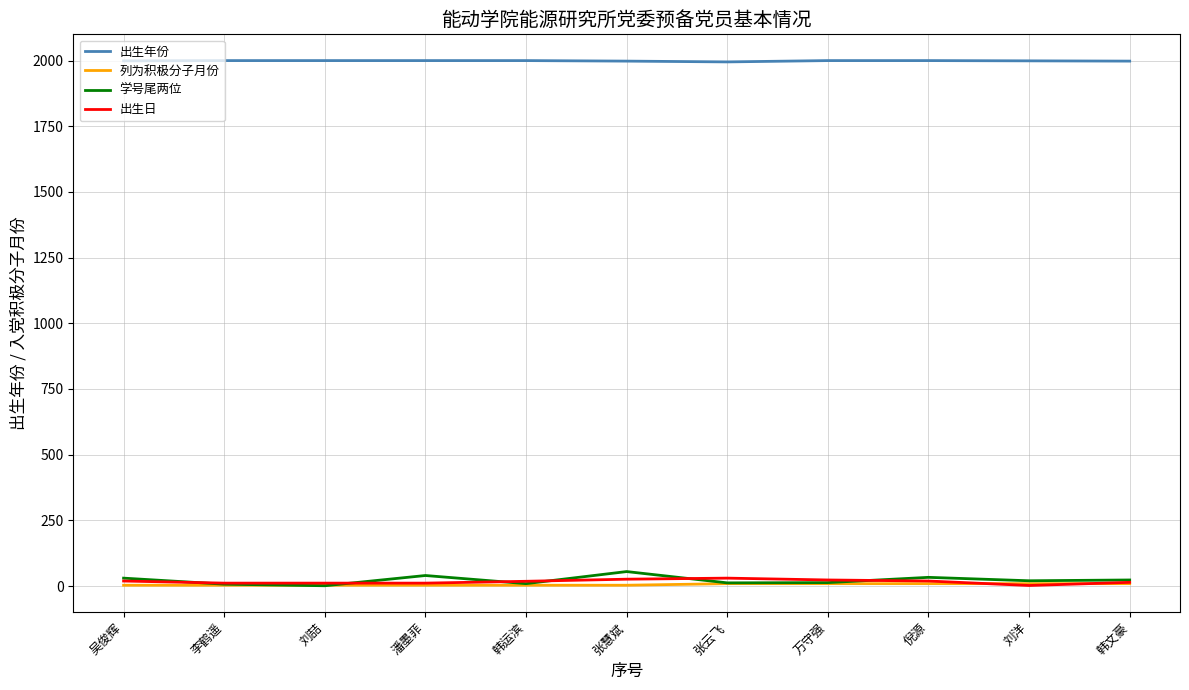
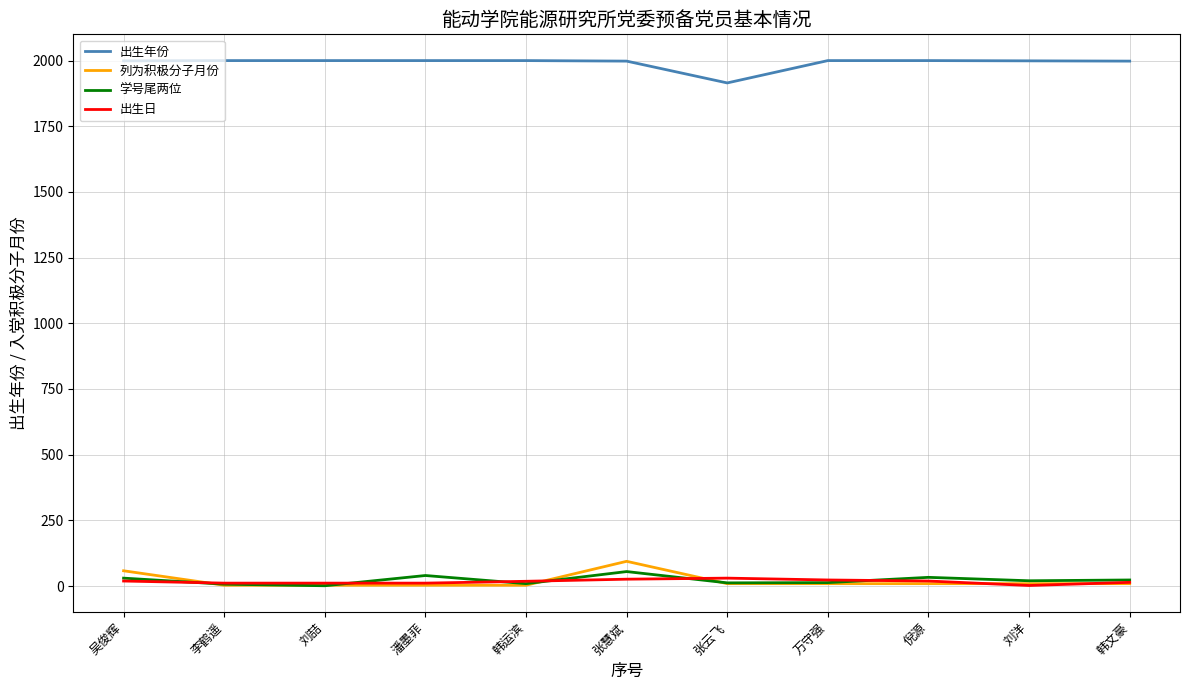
  {
    "出生年份": {
      "刘喆": 2000,
      "潘墨菲": 2000,
      "韩运滨": 2000,
      "张慧斌": 2000,
-     "张云飞": 2000,
+     "张云飞": 1920,
      "万守强": 2000,
      "倪源": 2000,
      "刘洋": 2000,
      "韩文豪": 2000
    },
    "列为积极分子月份": {
-     "吴俊辉": 0,
-     "张慧斌": 0,
+     "吴俊辉": 60,
+     "张慧斌": 90,
      "倪源": 10
    },
    "学号尾两位": {
      "吴俊辉": 30,
      "潘墨菲": 40,
      "张慧斌": 60,
      "倪源": 30,
      "刘洋": 20
    },
    "出生日": {
      "吴俊辉": 20,
      "张慧斌": 30,
      "张云飞": 30,
      "万守强": 20,
      "倪源": 20
    }
  }
